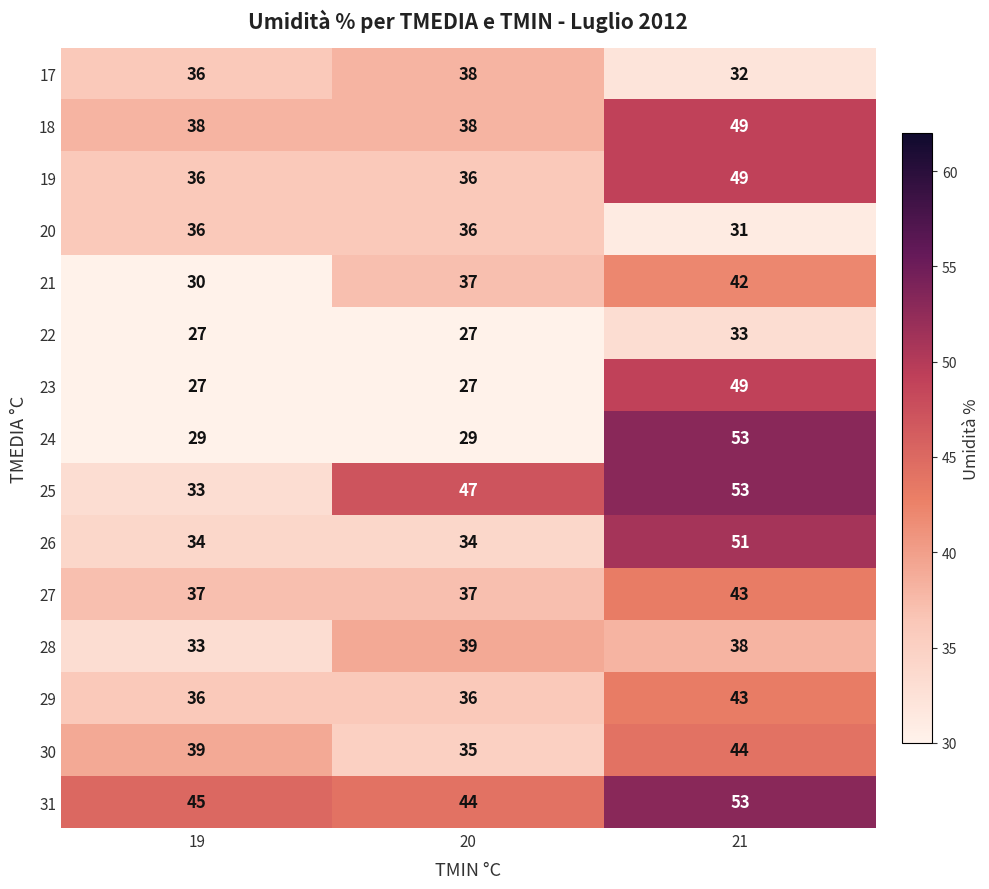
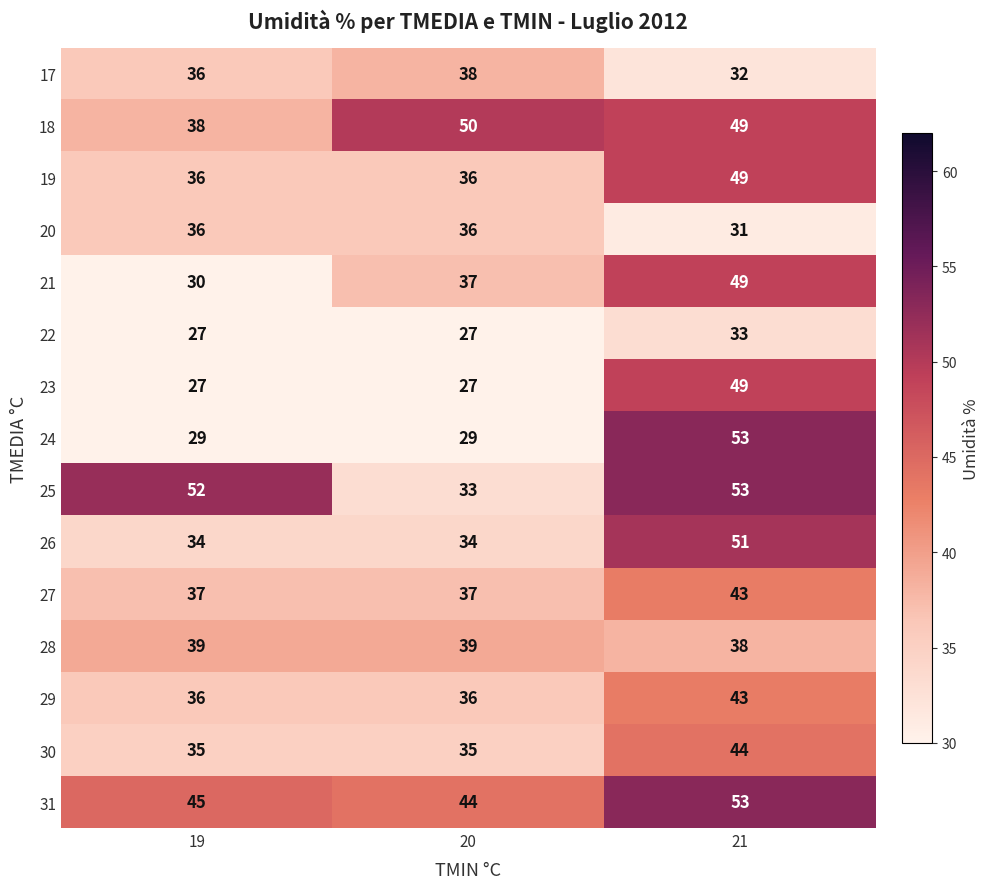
  {
    "17": {
      "19": 36,
      "20": 38,
      "21": 32
    },
    "18": {
      "19": 38,
-     "20": 38,
+     "20": 50,
      "21": 49
    },
    "19": {
      "19": 36,
      "20": 36,
      "21": 49
    },
    "20": {
      "19": 36,
      "20": 36,
      "21": 31
    },
    "21": {
      "19": 30,
      "20": 37,
-     "21": 42
+     "21": 49
    },
    "22": {
      "19": 27,
      "20": 27,
      "21": 33
    },
    "23": {
      "19": 27,
      "20": 27,
      "21": 49
    },
    "24": {
      "19": 29,
      "20": 29,
      "21": 53
    },
    "25": {
-     "19": 33,
-     "20": 47,
+     "19": 52,
+     "20": 33,
      "21": 53
    },
    "26": {
      "19": 34,
      "20": 34,
      "21": 51
    },
    "27": {
      "19": 37,
      "20": 37,
      "21": 43
    },
    "28": {
-     "19": 33,
+     "19": 39,
      "20": 39,
      "21": 38
    },
    "29": {
      "19": 36,
      "20": 36,
      "21": 43
    },
    "30": {
-     "19": 39,
+     "19": 35,
      "20": 35,
      "21": 44
    },
    "31": {
      "19": 45,
      "20": 44,
      "21": 53
    }
  }
